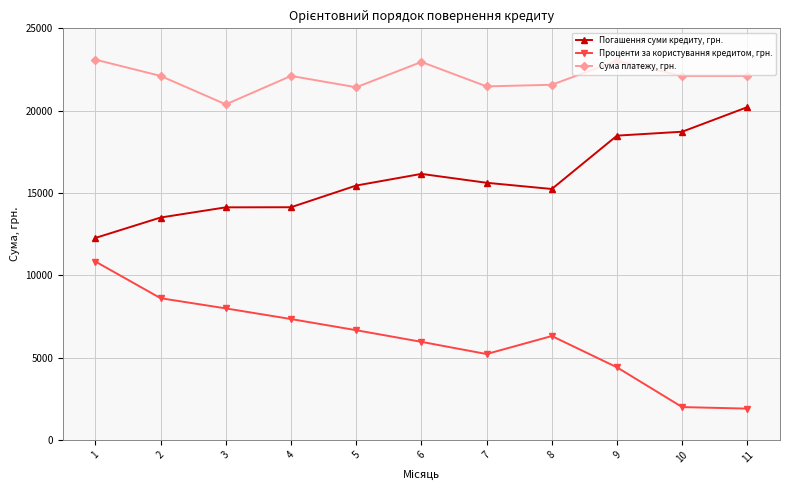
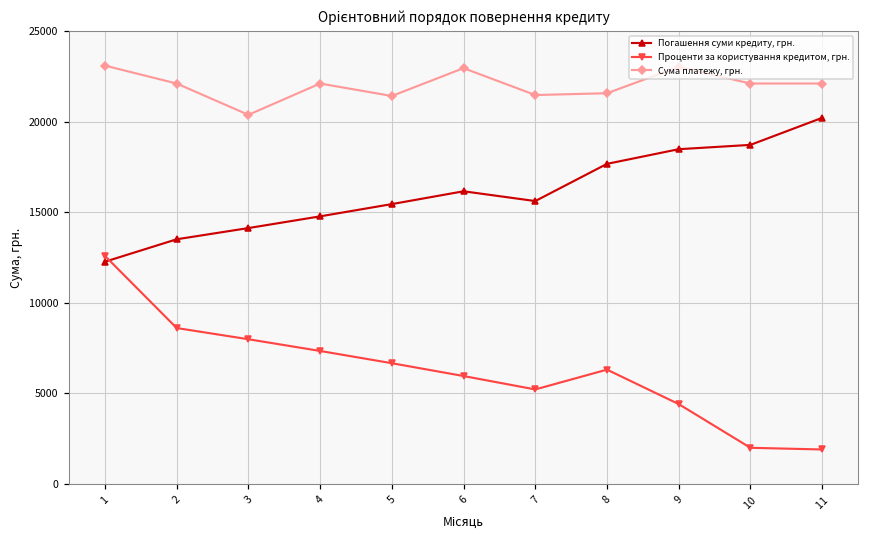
  {
    "Погашення суми кредиту, грн.": {
      "1": 12300,
      "2": 13500,
      "3": 14100,
-     "4": 14100,
+     "4": 14800,
      "5": 15400,
      "6": 16200,
      "7": 15600,
-     "8": 15200,
+     "8": 17700,
      "9": 18500,
      "10": 18700,
      "11": 20200
    },
    "Проценти за користування кредитом, грн.": {
-     "1": 10800,
+     "1": 12600,
      "2": 8600,
      "3": 8000,
      "4": 7300,
      "5": 6700,
      "6": 6000,
      "7": 5200,
      "8": 6300,
      "9": 4400,
      "10": 2000,
      "11": 1900
    },
    "Сума платежу, грн.": {
      "1": 23100,
      "2": 22100,
      "3": 20400,
      "4": 22100,
      "5": 21400,
      "6": 23000,
      "7": 21500,
      "8": 21600,
      "10": 22100,
      "11": 22100
    }
  }
